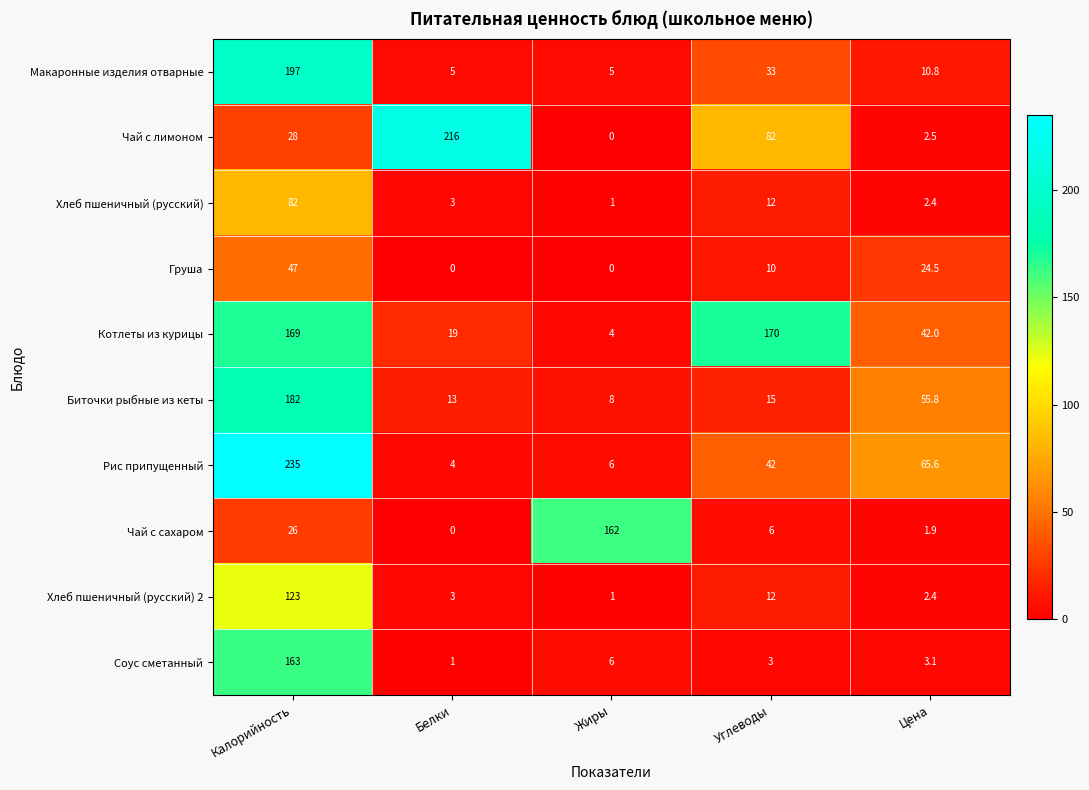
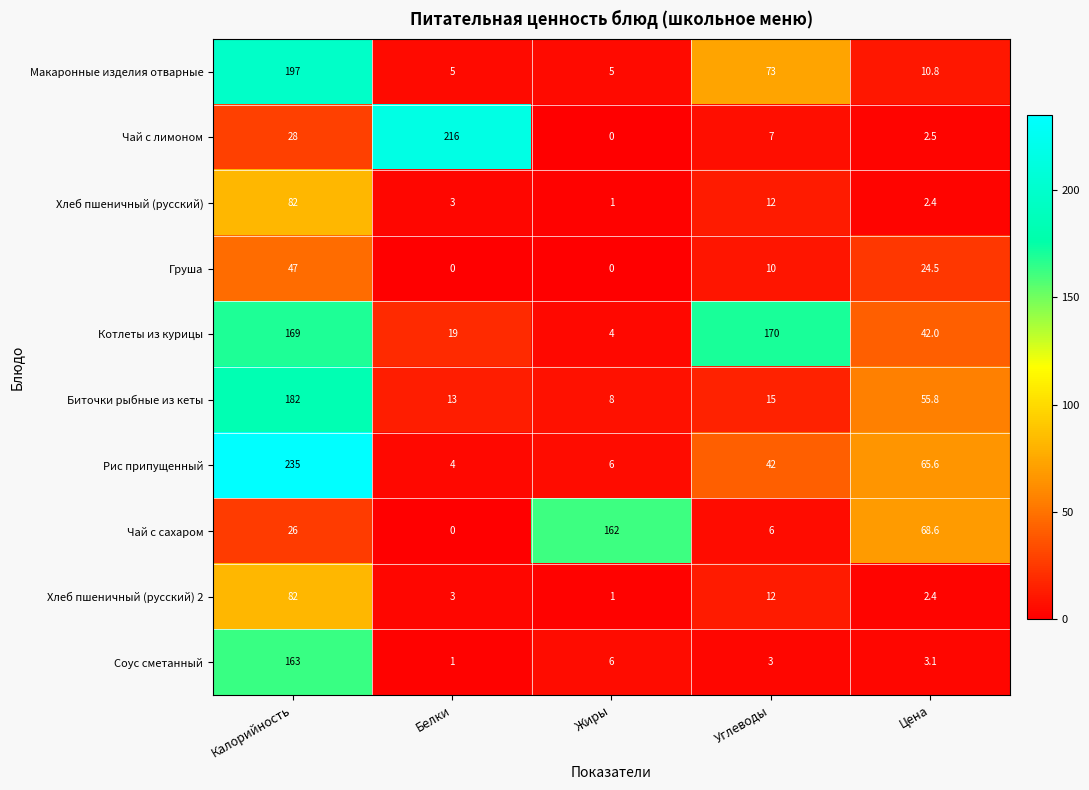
  {
    "Макаронные изделия отварные": {
      "Калорийность": 197,
      "Белки": 5,
      "Жиры": 5,
-     "Углеводы": 33,
+     "Углеводы": 73,
      "Цена": 10.8
    },
    "Чай с лимоном": {
      "Калорийность": 28,
      "Белки": 216,
      "Жиры": 0,
-     "Углеводы": 82,
+     "Углеводы": 7,
      "Цена": 2.5
    },
    "Хлеб пшеничный (русский)": {
      "Калорийность": 82,
      "Белки": 3,
      "Жиры": 1,
      "Углеводы": 12,
      "Цена": 2.4
    },
    "Груша": {
      "Калорийность": 47,
      "Белки": 0,
      "Жиры": 0,
      "Углеводы": 10,
      "Цена": 24.5
    },
    "Котлеты из курицы": {
      "Калорийность": 169,
      "Белки": 19,
      "Жиры": 4,
      "Углеводы": 170,
      "Цена": 42.0
    },
    "Биточки рыбные из кеты": {
      "Калорийность": 182,
      "Белки": 13,
      "Жиры": 8,
      "Углеводы": 15,
      "Цена": 55.8
    },
    "Рис припущенный": {
      "Калорийность": 235,
      "Белки": 4,
      "Жиры": 6,
      "Углеводы": 42,
      "Цена": 65.6
    },
    "Чай с сахаром": {
      "Калорийность": 26,
      "Белки": 0,
      "Жиры": 162,
      "Углеводы": 6,
-     "Цена": 1.9
+     "Цена": 68.6
    },
    "Хлеб пшеничный (русский) 2": {
-     "Калорийность": 123,
+     "Калорийность": 82,
      "Белки": 3,
      "Жиры": 1,
      "Углеводы": 12,
      "Цена": 2.4
    },
    "Соус сметанный": {
      "Калорийность": 163,
      "Белки": 1,
      "Жиры": 6,
      "Углеводы": 3,
      "Цена": 3.1
    }
  }
